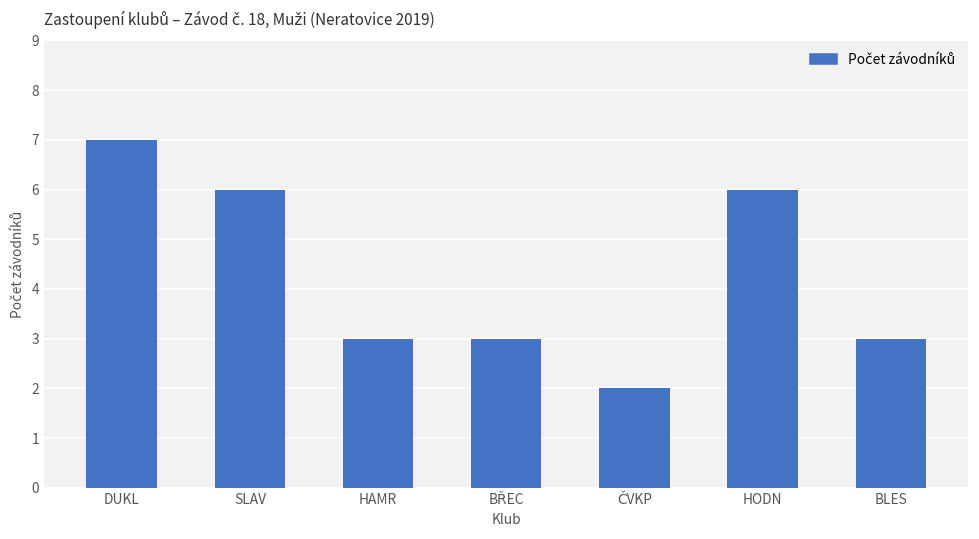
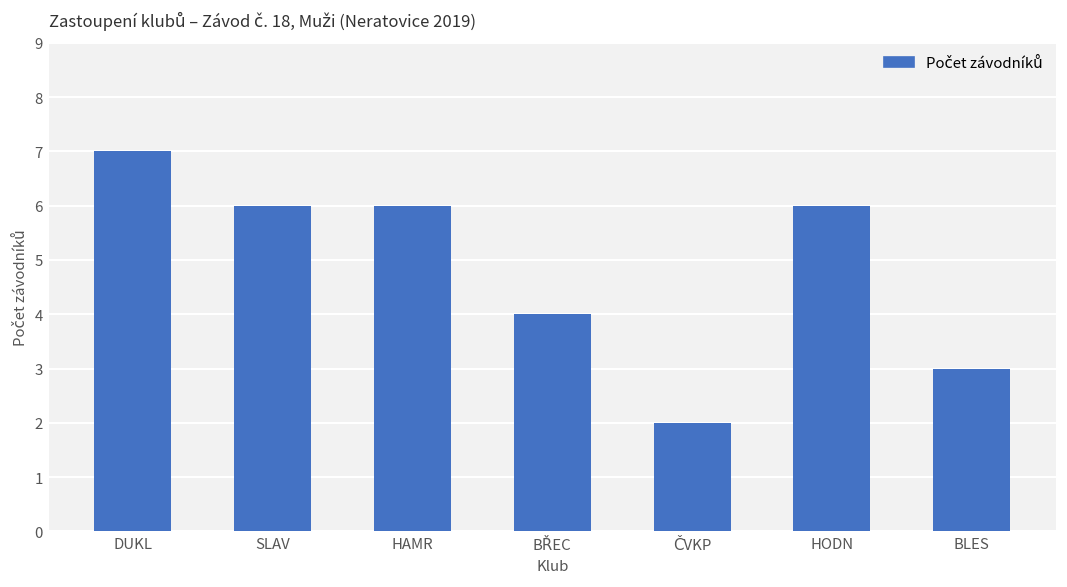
  {
    "DUKL": 7,
    "SLAV": 6,
-   "HAMR": 3,
-   "BŘEC": 3,
+   "HAMR": 6,
+   "BŘEC": 4,
    "ČVKP": 2,
    "HODN": 6,
    "BLES": 3
  }
